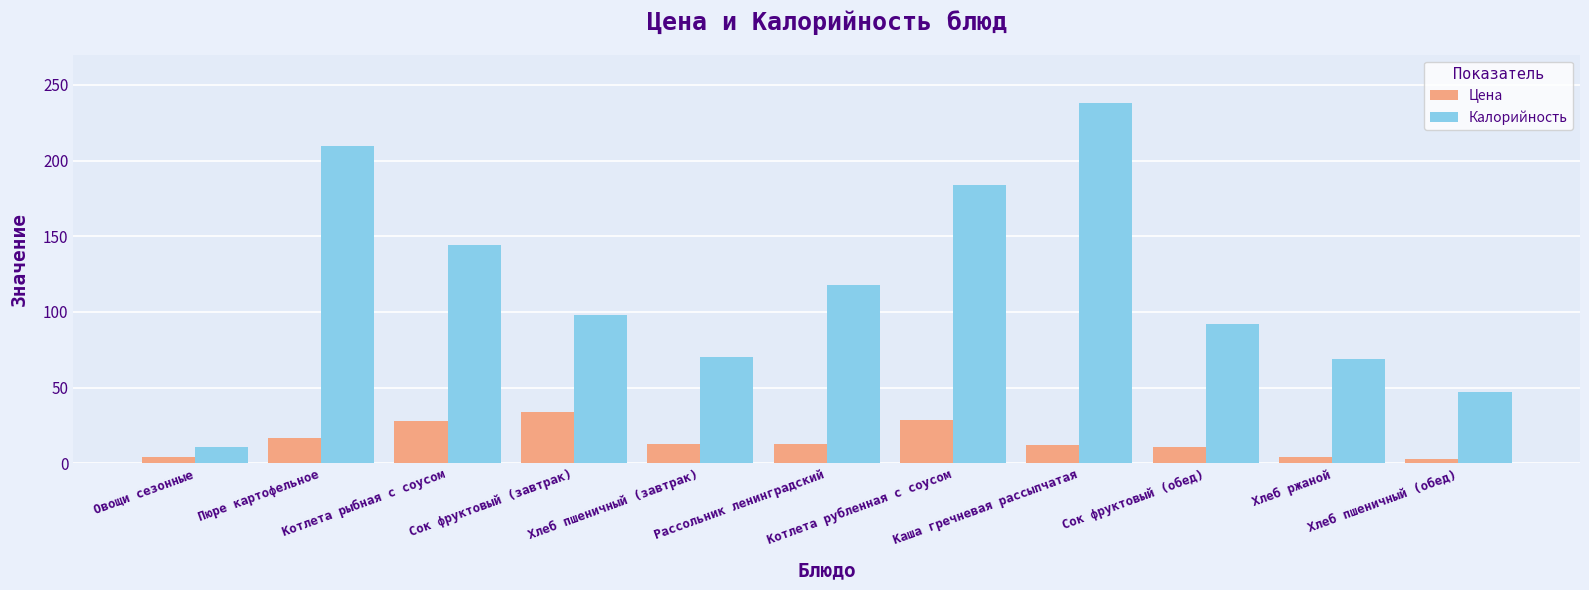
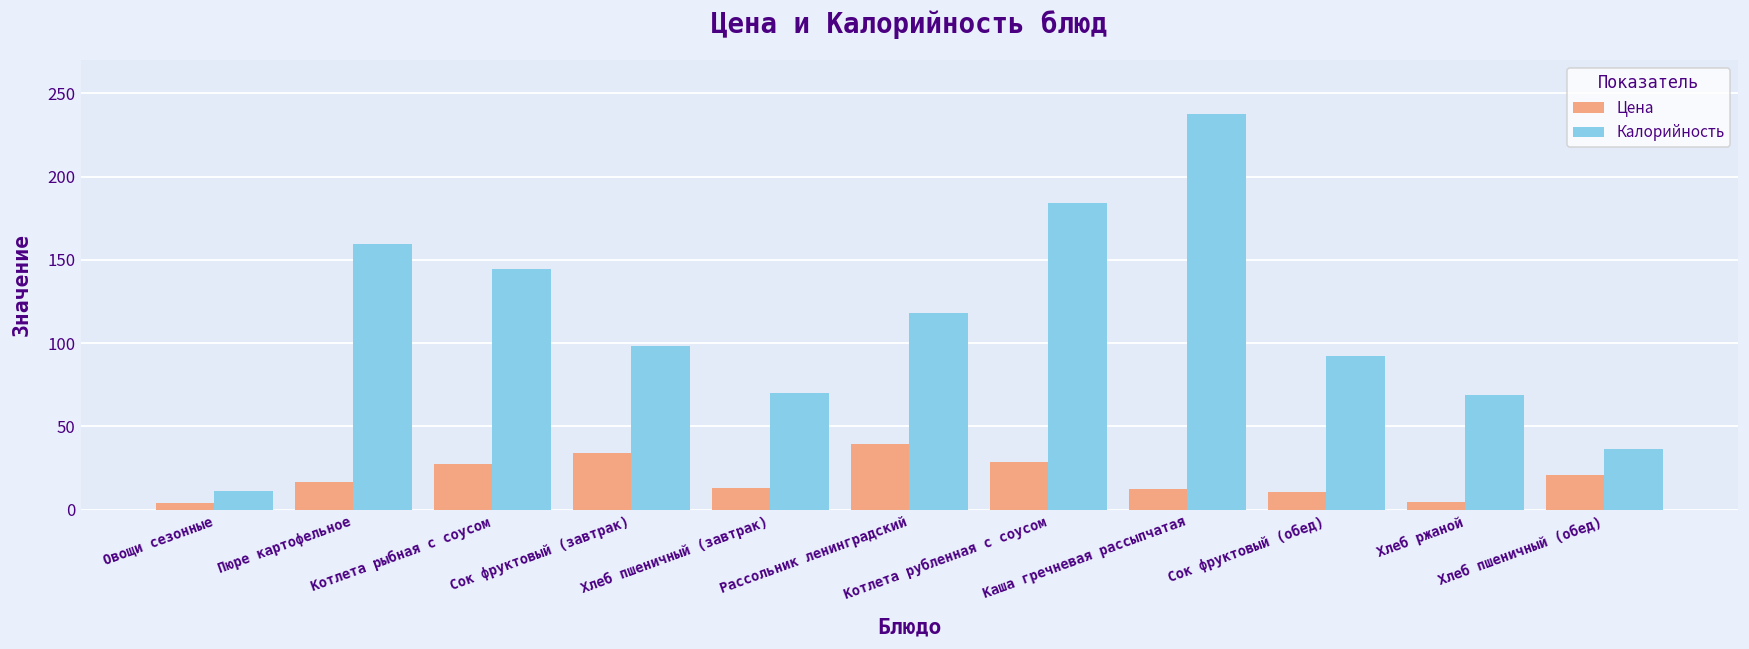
  {
    "Цена": {
      "Овощи сезонные": 4,
      "Пюре картофельное": 17,
      "Котлета рыбная с соусом": 28,
      "Сок фруктовый (завтрак)": 34,
      "Хлеб пшеничный (завтрак)": 13,
-     "Рассольник ленинградский": 13,
+     "Рассольник ленинградский": 39,
      "Котлета рубленная с соусом": 28,
      "Каша гречневая рассыпчатая": 12,
      "Сок фруктовый (обед)": 11,
      "Хлеб ржаной": 4,
-     "Хлеб пшеничный (обед)": 3
+     "Хлеб пшеничный (обед)": 21
    },
    "Калорийность": {
      "Овощи сезонные": 11,
-     "Пюре картофельное": 210,
+     "Пюре картофельное": 160,
      "Котлета рыбная с соусом": 144,
      "Сок фруктовый (завтрак)": 98,
      "Хлеб пшеничный (завтрак)": 70,
      "Рассольник ленинградский": 118,
      "Котлета рубленная с соусом": 184,
      "Каша гречневая рассыпчатая": 238,
      "Сок фруктовый (обед)": 92,
      "Хлеб ржаной": 69,
-     "Хлеб пшеничный (обед)": 47
+     "Хлеб пшеничный (обед)": 36
    }
  }
